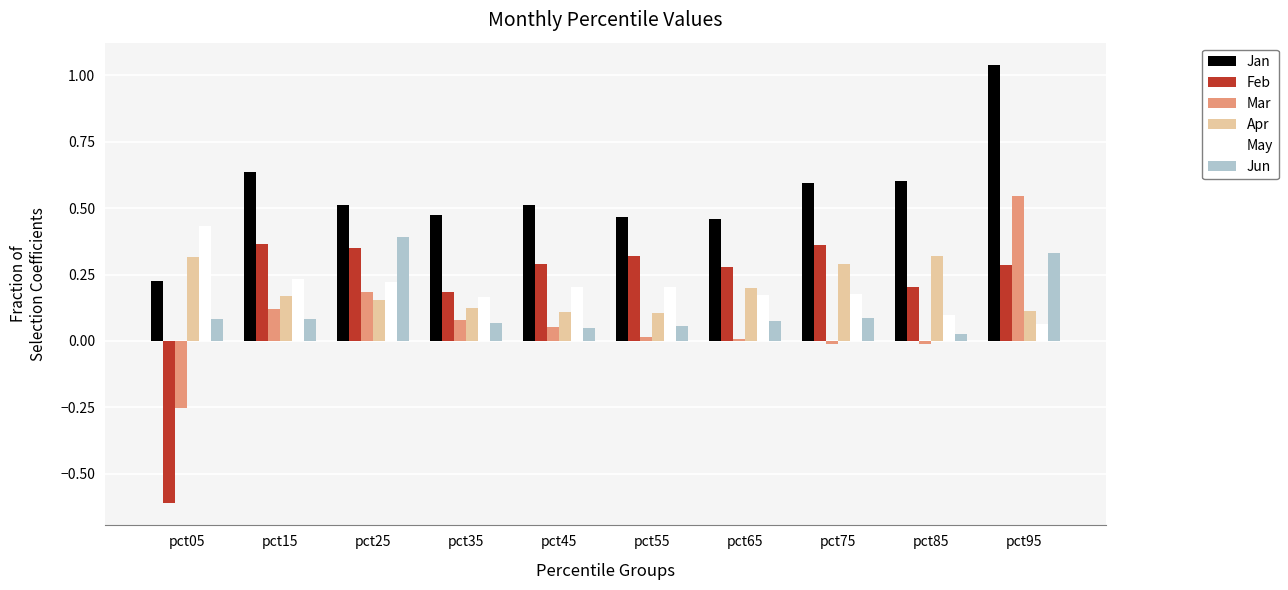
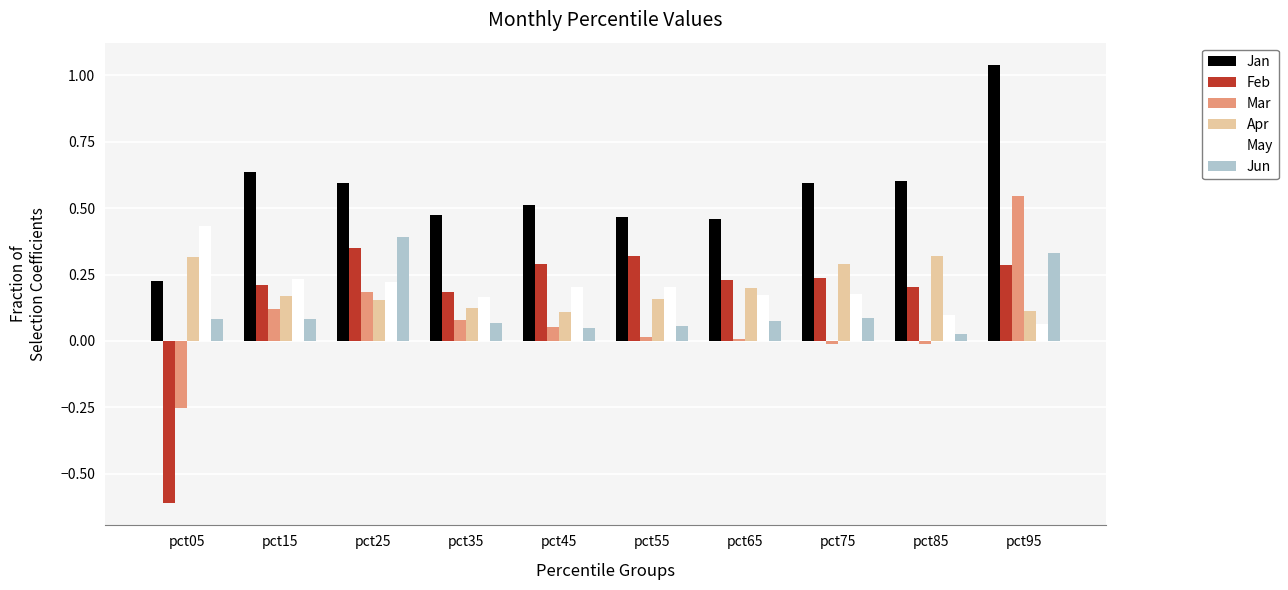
  {
    "Jan": {
      "pct05": 0.22,
      "pct15": 0.64,
-     "pct25": 0.51,
+     "pct25": 0.59,
      "pct35": 0.47,
      "pct45": 0.51,
      "pct55": 0.47,
      "pct65": 0.46,
      "pct75": 0.59,
      "pct85": 0.60,
      "pct95": 1.04
    },
    "Feb": {
      "pct05": -0.61,
-     "pct15": 0.37,
+     "pct15": 0.21,
      "pct25": 0.35,
      "pct35": 0.18,
      "pct45": 0.29,
      "pct55": 0.32,
-     "pct65": 0.28,
-     "pct75": 0.36,
+     "pct65": 0.23,
+     "pct75": 0.24,
      "pct85": 0.20,
      "pct95": 0.29
    },
    "Mar": {
      "pct05": -0.25,
      "pct15": 0.12,
      "pct25": 0.19,
      "pct35": 0.08,
      "pct45": 0.05,
      "pct55": 0.01,
      "pct75": -0.01,
      "pct85": -0.01,
      "pct95": 0.54
    },
    "Apr": {
      "pct05": 0.32,
      "pct15": 0.17,
      "pct25": 0.15,
      "pct35": 0.12,
      "pct45": 0.11,
-     "pct55": 0.11,
+     "pct55": 0.16,
      "pct65": 0.20,
      "pct75": 0.29,
      "pct85": 0.32,
      "pct95": 0.11
    },
    "May": {
      "pct05": 0.43,
      "pct15": 0.23,
      "pct25": 0.22,
      "pct35": 0.17,
      "pct45": 0.20,
      "pct55": 0.20,
      "pct65": 0.17,
      "pct75": 0.18,
      "pct85": 0.10,
      "pct95": 0.07
    },
    "Jun": {
      "pct05": 0.08,
      "pct15": 0.08,
      "pct25": 0.39,
      "pct35": 0.07,
      "pct45": 0.05,
      "pct55": 0.06,
      "pct65": 0.08,
      "pct75": 0.09,
      "pct85": 0.03,
      "pct95": 0.33
    }
  }
